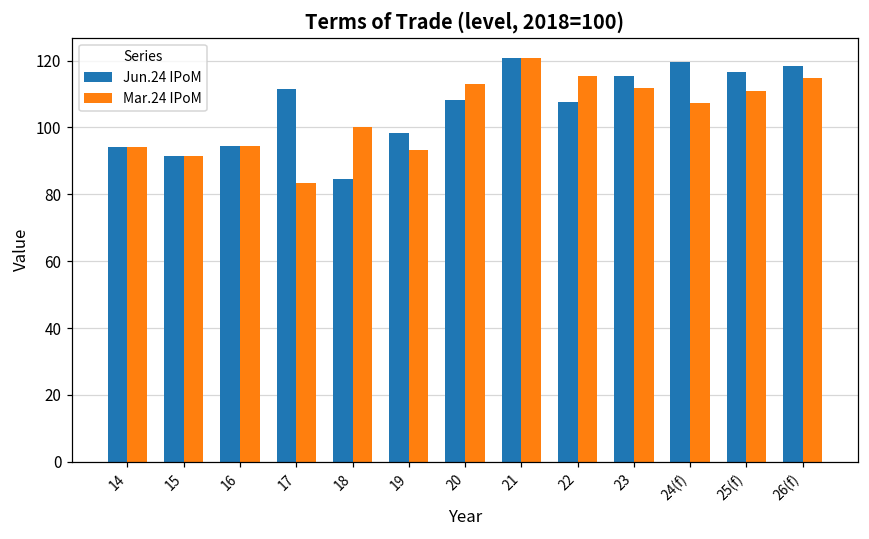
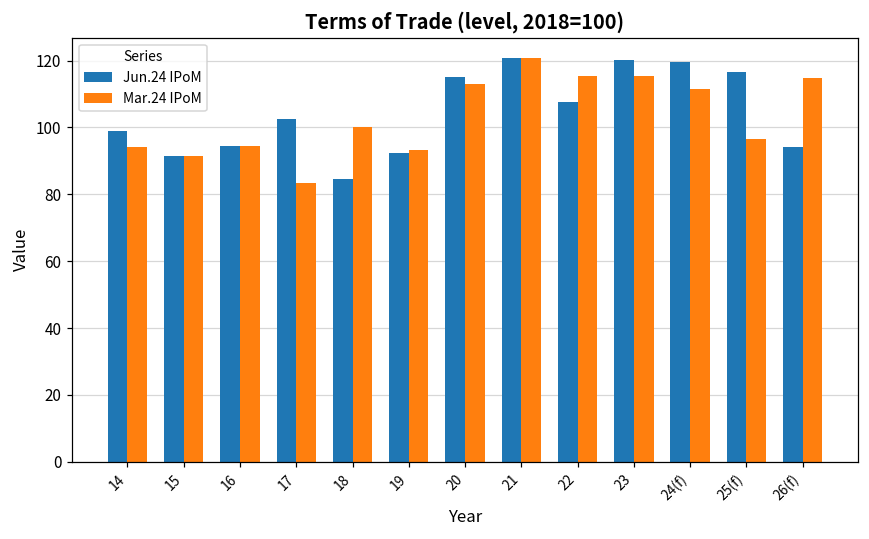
  {
    "Jun.24 IPoM": {
-     "14": 94,
+     "14": 99,
      "15": 92,
      "16": 94,
-     "17": 111,
+     "17": 103,
      "18": 85,
-     "19": 98,
-     "20": 108,
+     "19": 92,
+     "20": 115,
      "21": 121,
      "22": 108,
-     "23": 115,
+     "23": 120,
      "24(f)": 120,
      "25(f)": 117,
-     "26(f)": 118
+     "26(f)": 94
    },
    "Mar.24 IPoM": {
      "14": 94,
      "15": 92,
      "16": 94,
      "17": 83,
      "18": 100,
      "19": 93,
      "20": 113,
      "21": 121,
      "22": 116,
-     "23": 112,
-     "24(f)": 107,
-     "25(f)": 111,
+     "23": 115,
+     "24(f)": 112,
+     "25(f)": 97,
      "26(f)": 115
    }
  }
